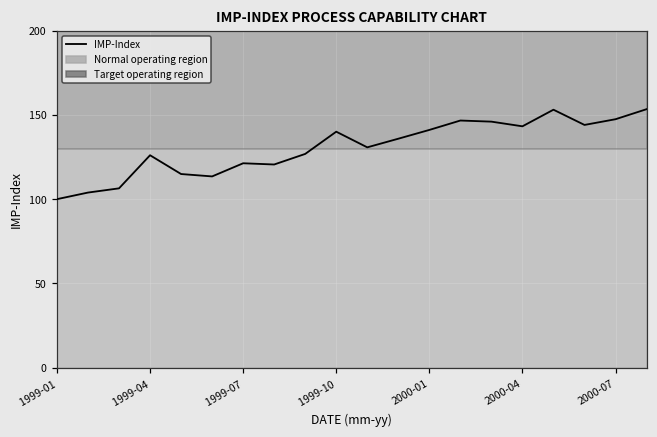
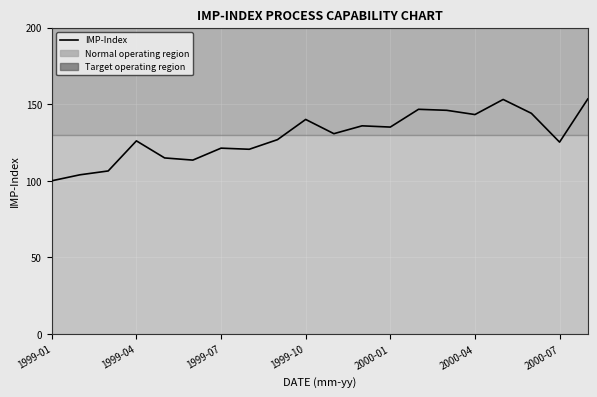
  {
    "IMP-Index": {
      "1999-01": 100,
      "1999-04": 126,
      "1999-07": 121,
      "1999-10": 140,
-     "2000-01": 141,
+     "2000-01": 135,
      "2000-04": 143,
-     "2000-07": 147
+     "2000-07": 125
    }
  }
